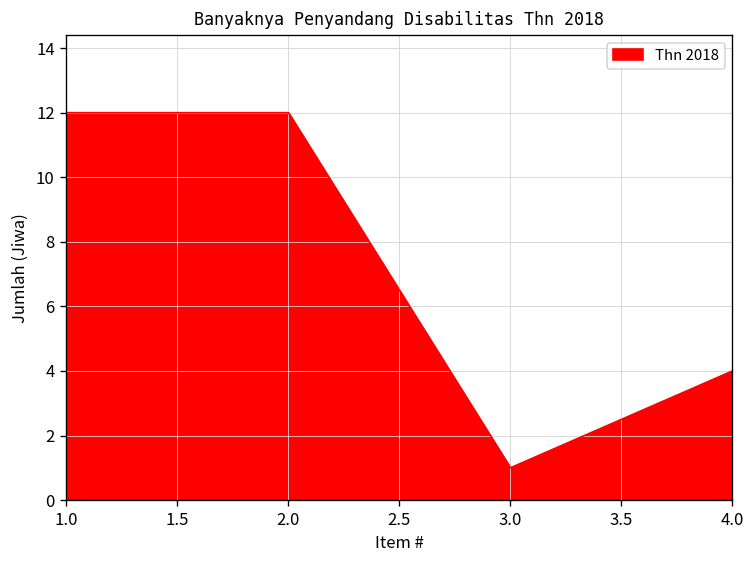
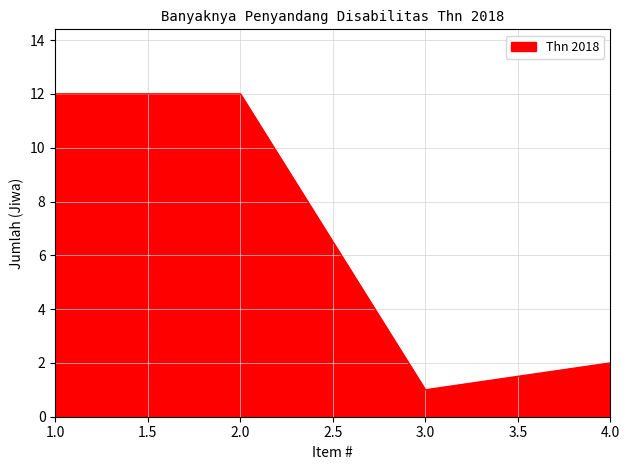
  {
    "1.0": 12,
    "2.0": 12,
    "3.0": 1,
-   "4.0": 4
+   "4.0": 2
  }
